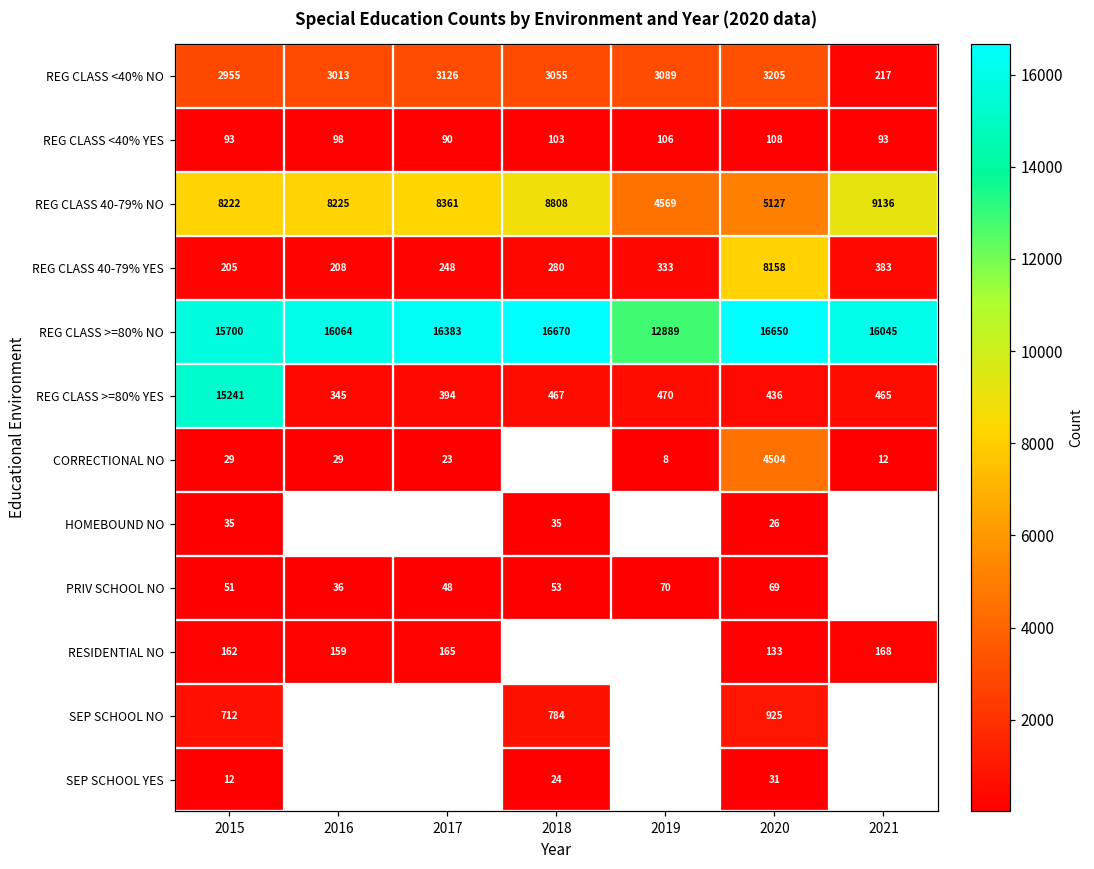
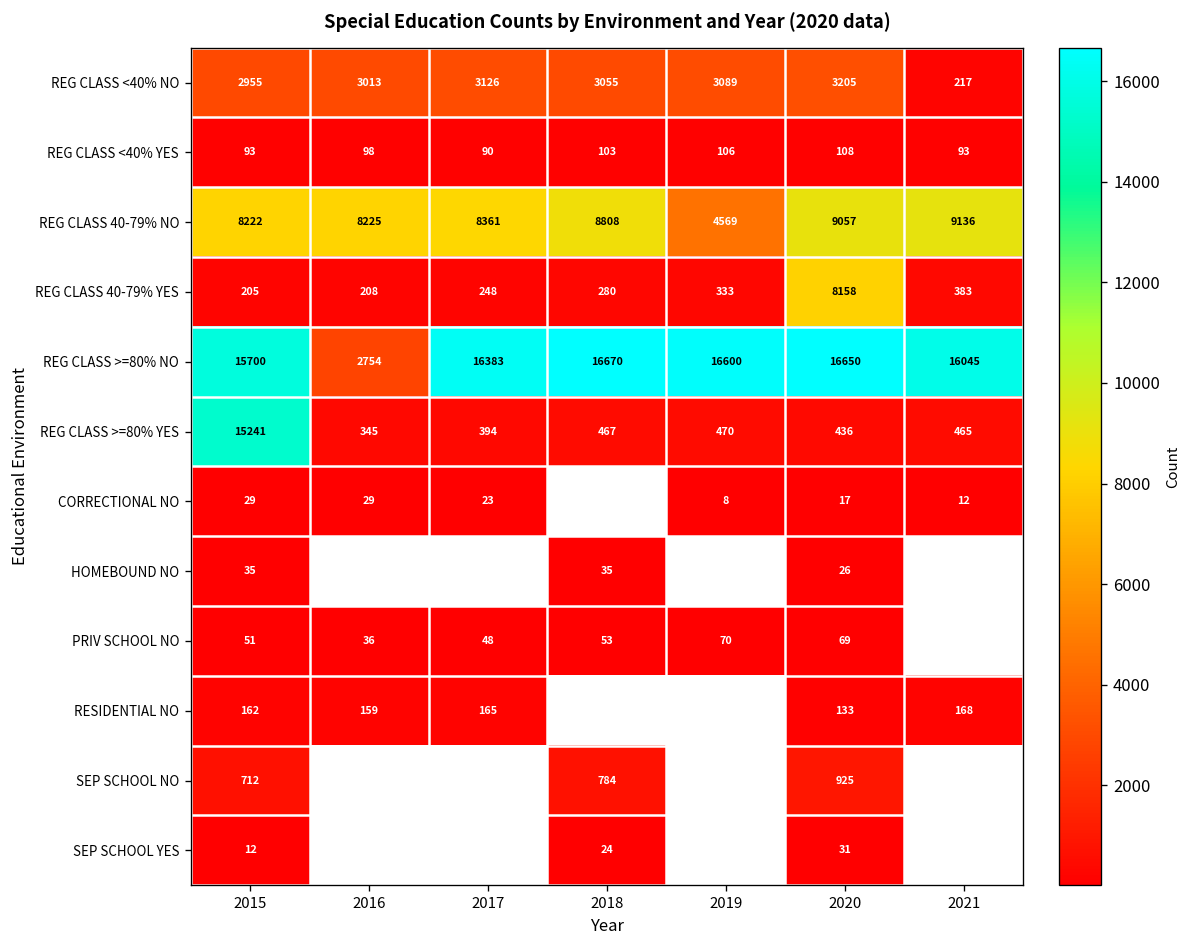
  {
    "REG CLASS <40% NO": {
      "2015": 2955,
      "2016": 3013,
      "2017": 3126,
      "2018": 3055,
      "2019": 3089,
      "2020": 3205,
      "2021": 217
    },
    "REG CLASS <40% YES": {
      "2015": 93,
      "2016": 98,
      "2017": 90,
      "2018": 103,
      "2019": 106,
      "2020": 108,
      "2021": 93
    },
    "REG CLASS 40-79% NO": {
      "2015": 8222,
      "2016": 8225,
      "2017": 8361,
      "2018": 8808,
      "2019": 4569,
-     "2020": 5127,
+     "2020": 9057,
      "2021": 9136
    },
    "REG CLASS 40-79% YES": {
      "2015": 205,
      "2016": 208,
      "2017": 248,
      "2018": 280,
      "2019": 333,
      "2020": 8158,
      "2021": 383
    },
    "REG CLASS >=80% NO": {
      "2015": 15700,
-     "2016": 16064,
+     "2016": 2754,
      "2017": 16383,
      "2018": 16670,
-     "2019": 12889,
+     "2019": 16600,
      "2020": 16650,
      "2021": 16045
    },
    "REG CLASS >=80% YES": {
      "2015": 15241,
      "2016": 345,
      "2017": 394,
      "2018": 467,
      "2019": 470,
      "2020": 436,
      "2021": 465
    },
    "CORRECTIONAL NO": {
      "2015": 29,
      "2016": 29,
      "2017": 23,
      "2019": 8,
-     "2020": 4504,
+     "2020": 17,
      "2021": 12
    },
    "HOMEBOUND NO": {
      "2015": 35,
      "2018": 35,
      "2020": 26
    },
    "PRIV SCHOOL NO": {
      "2015": 51,
      "2016": 36,
      "2017": 48,
      "2018": 53,
      "2019": 70,
      "2020": 69
    },
    "RESIDENTIAL NO": {
      "2015": 162,
      "2016": 159,
      "2017": 165,
      "2020": 133,
      "2021": 168
    },
    "SEP SCHOOL NO": {
      "2015": 712,
      "2018": 784,
      "2020": 925
    },
    "SEP SCHOOL YES": {
      "2015": 12,
      "2018": 24,
      "2020": 31
    }
  }
